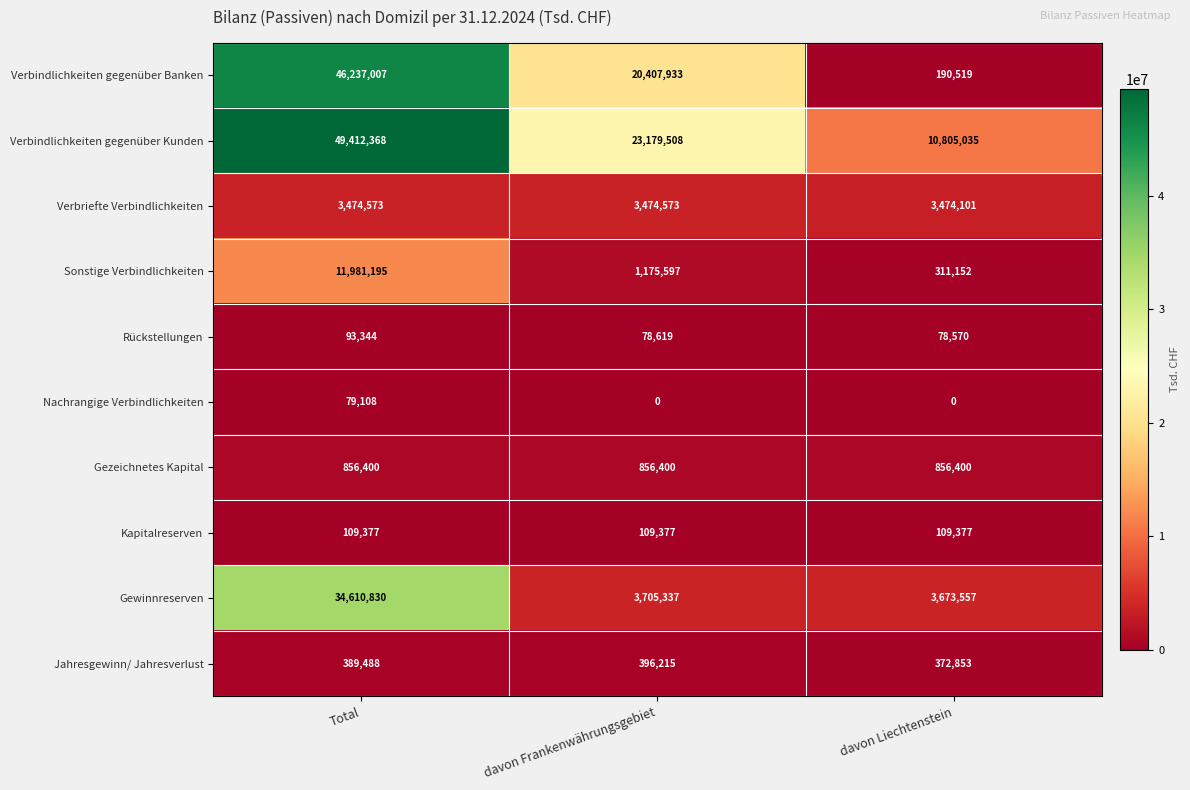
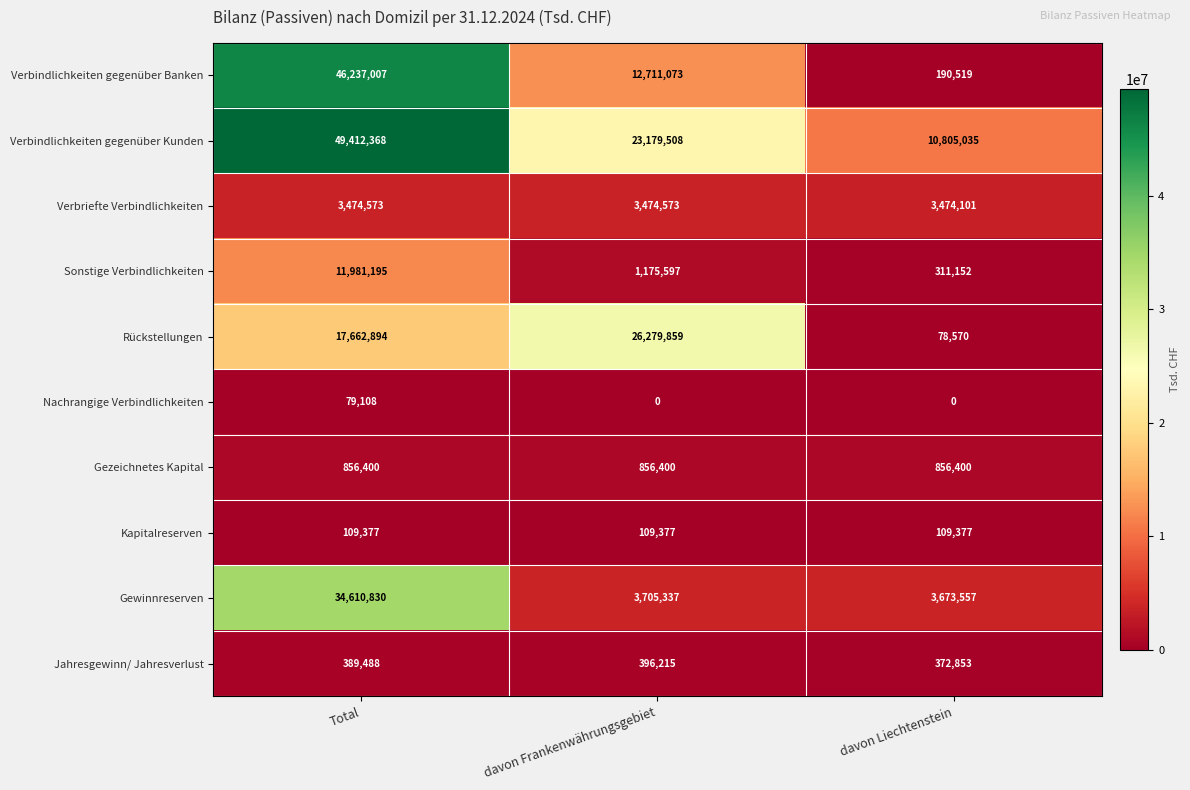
  {
    "Verbindlichkeiten gegenüber Banken": {
      "Total": "46,237,007",
-     "davon Frankenwährungsgebiet": "20,407,933",
+     "davon Frankenwährungsgebiet": "12,711,073",
      "davon Liechtenstein": "190,519"
    },
    "Verbindlichkeiten gegenüber Kunden": {
      "Total": "49,412,368",
      "davon Frankenwährungsgebiet": "23,179,508",
      "davon Liechtenstein": "10,805,035"
    },
    "Verbriefte Verbindlichkeiten": {
      "Total": "3,474,573",
      "davon Frankenwährungsgebiet": "3,474,573",
      "davon Liechtenstein": "3,474,101"
    },
    "Sonstige Verbindlichkeiten": {
      "Total": "11,981,195",
      "davon Frankenwährungsgebiet": "1,175,597",
      "davon Liechtenstein": "311,152"
    },
    "Rückstellungen": {
-     "Total": "93,344",
-     "davon Frankenwährungsgebiet": "78,619",
+     "Total": "17,662,894",
+     "davon Frankenwährungsgebiet": "26,279,859",
      "davon Liechtenstein": "78,570"
    },
    "Nachrangige Verbindlichkeiten": {
      "Total": "79,108",
      "davon Frankenwährungsgebiet": "0",
      "davon Liechtenstein": "0"
    },
    "Gezeichnetes Kapital": {
      "Total": "856,400",
      "davon Frankenwährungsgebiet": "856,400",
      "davon Liechtenstein": "856,400"
    },
    "Kapitalreserven": {
      "Total": "109,377",
      "davon Frankenwährungsgebiet": "109,377",
      "davon Liechtenstein": "109,377"
    },
    "Gewinnreserven": {
      "Total": "34,610,830",
      "davon Frankenwährungsgebiet": "3,705,337",
      "davon Liechtenstein": "3,673,557"
    },
    "Jahresgewinn/ Jahresverlust": {
      "Total": "389,488",
      "davon Frankenwährungsgebiet": "396,215",
      "davon Liechtenstein": "372,853"
    }
  }
